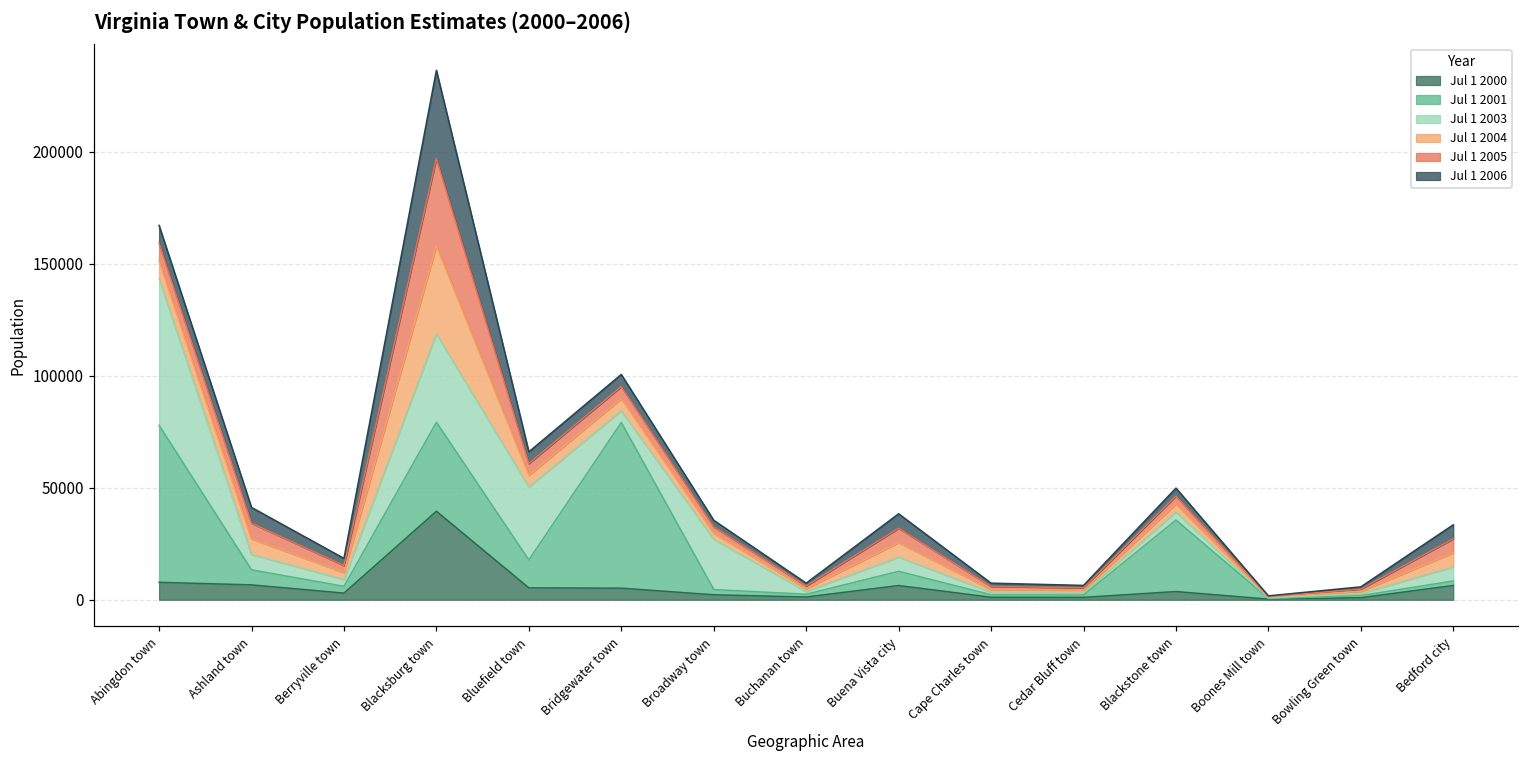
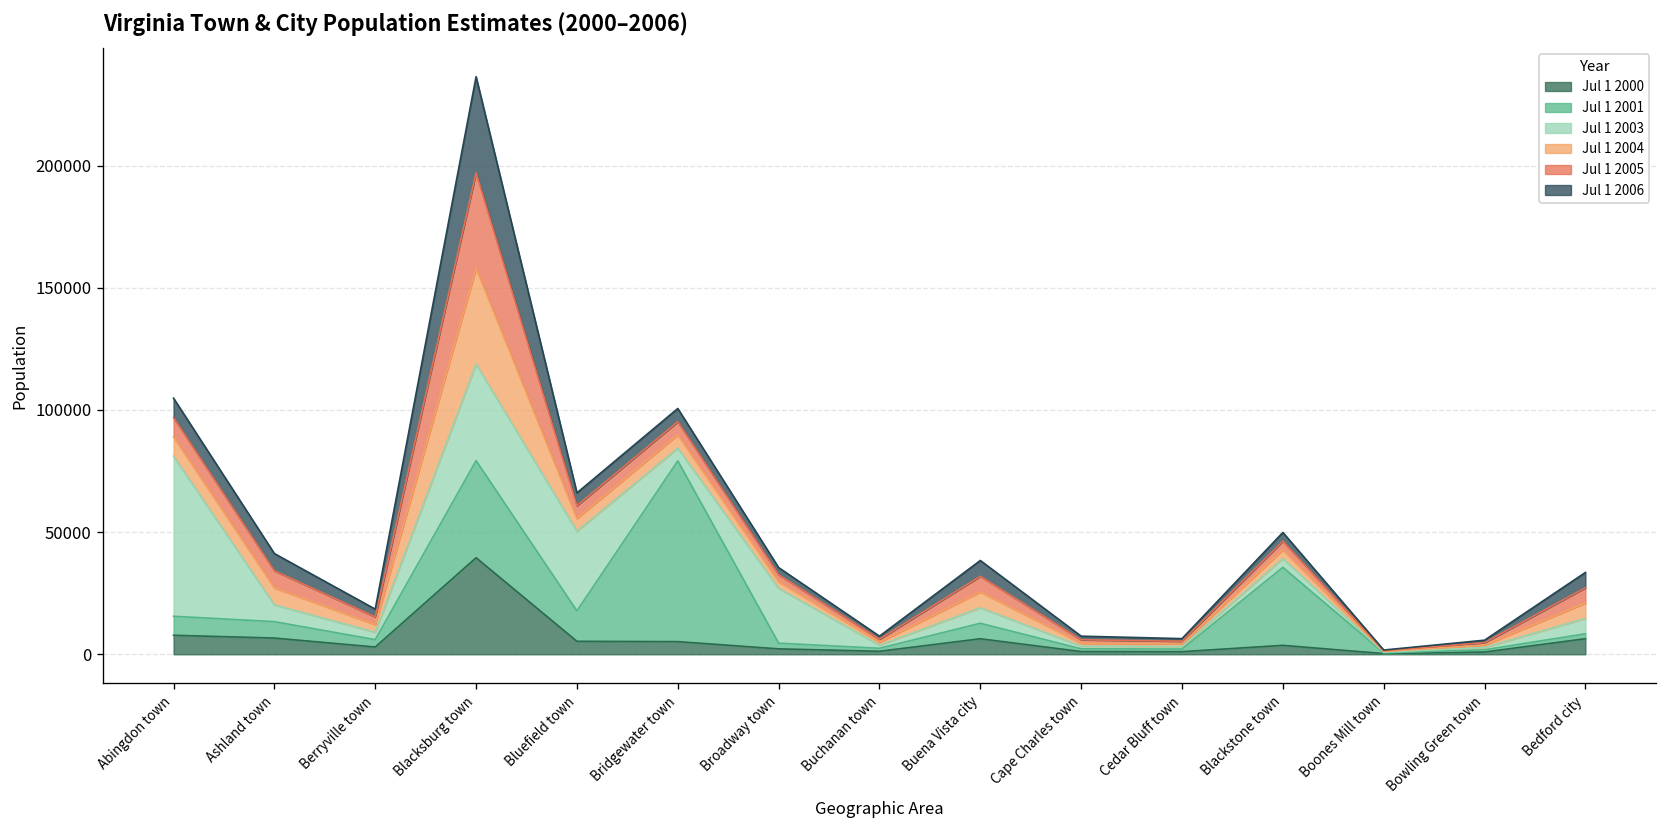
  {
    "Jul 1 2001": {
-     "Abingdon town": 70000,
+     "Abingdon town": 8000,
      "Ashland town": 7000,
      "Berryville town": 3000,
      "Blacksburg town": 40000,
      "Bluefield town": 12000,
      "Bridgewater town": 74000,
      "Broadway town": 2000,
      "Buena Vista city": 6000,
      "Blackstone town": 32000,
      "Bedford city": 2000
    },
    "Jul 1 2003": {
      "Abingdon town": 65000,
      "Ashland town": 7000,
      "Berryville town": 3000,
      "Blacksburg town": 40000,
      "Bluefield town": 33000,
      "Bridgewater town": 5000,
      "Broadway town": 22000,
      "Buena Vista city": 6000,
      "Blackstone town": 4000,
      "Bedford city": 6000
    }
  }
